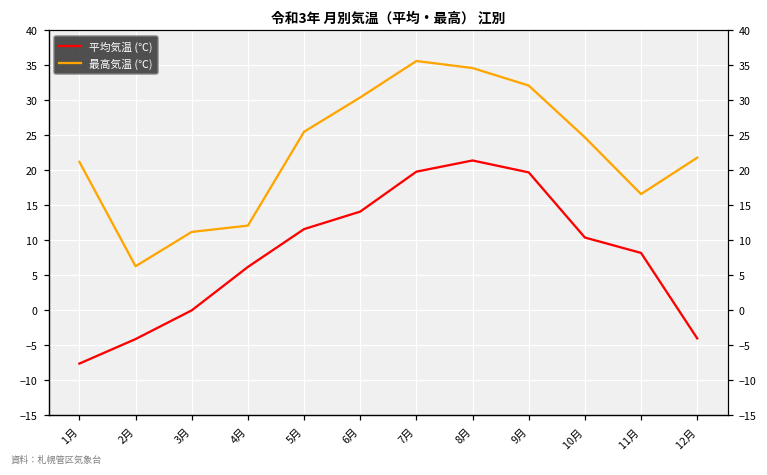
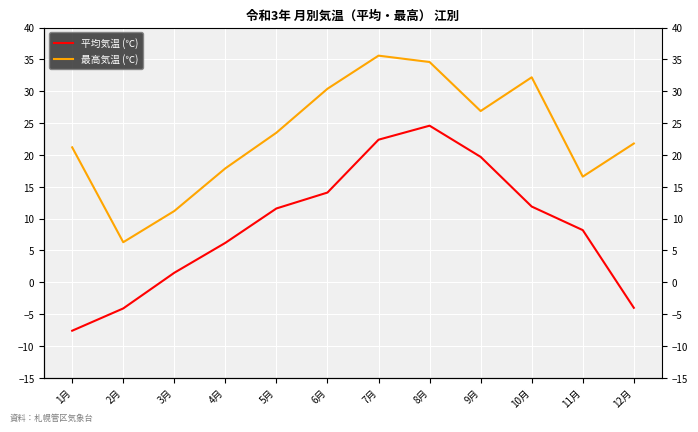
  {
    "平均気温 (℃)": {
      "1月": -8,
      "2月": -4,
-     "3月": 0,
+     "3月": 2,
      "4月": 6,
      "5月": 12,
      "6月": 14,
-     "7月": 20,
-     "8月": 21,
+     "7月": 22,
+     "8月": 25,
      "9月": 20,
-     "10月": 10,
+     "10月": 12,
      "11月": 8,
      "12月": -4
    },
    "最高気温 (℃)": {
      "1月": 21,
      "2月": 6,
      "3月": 11,
-     "4月": 12,
-     "5月": 26,
+     "4月": 18,
+     "5月": 24,
      "6月": 30,
      "7月": 36,
      "8月": 35,
-     "9月": 32,
-     "10月": 25,
+     "9月": 27,
+     "10月": 32,
      "11月": 17,
      "12月": 22
    }
  }
